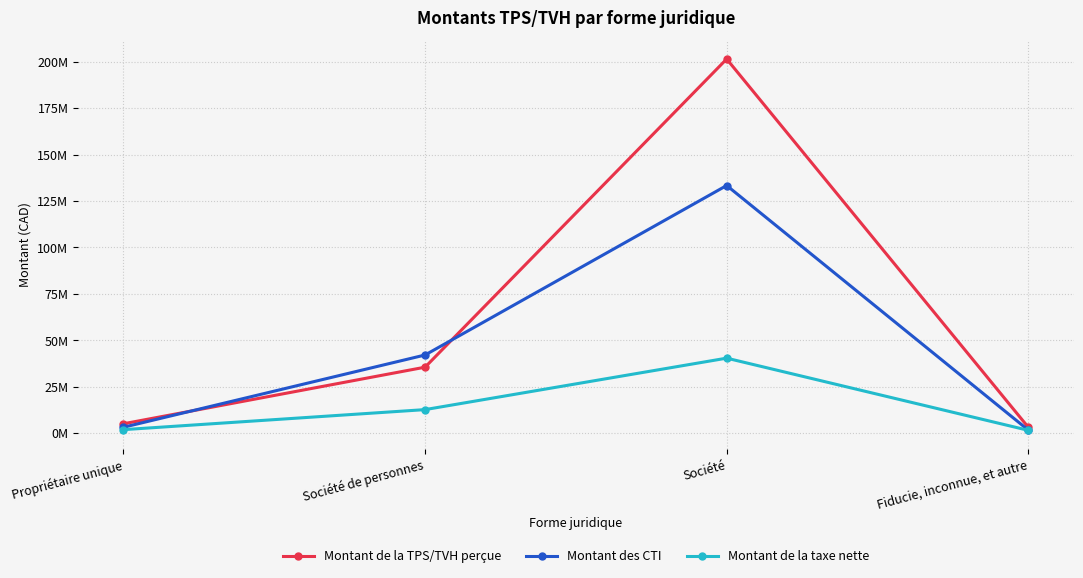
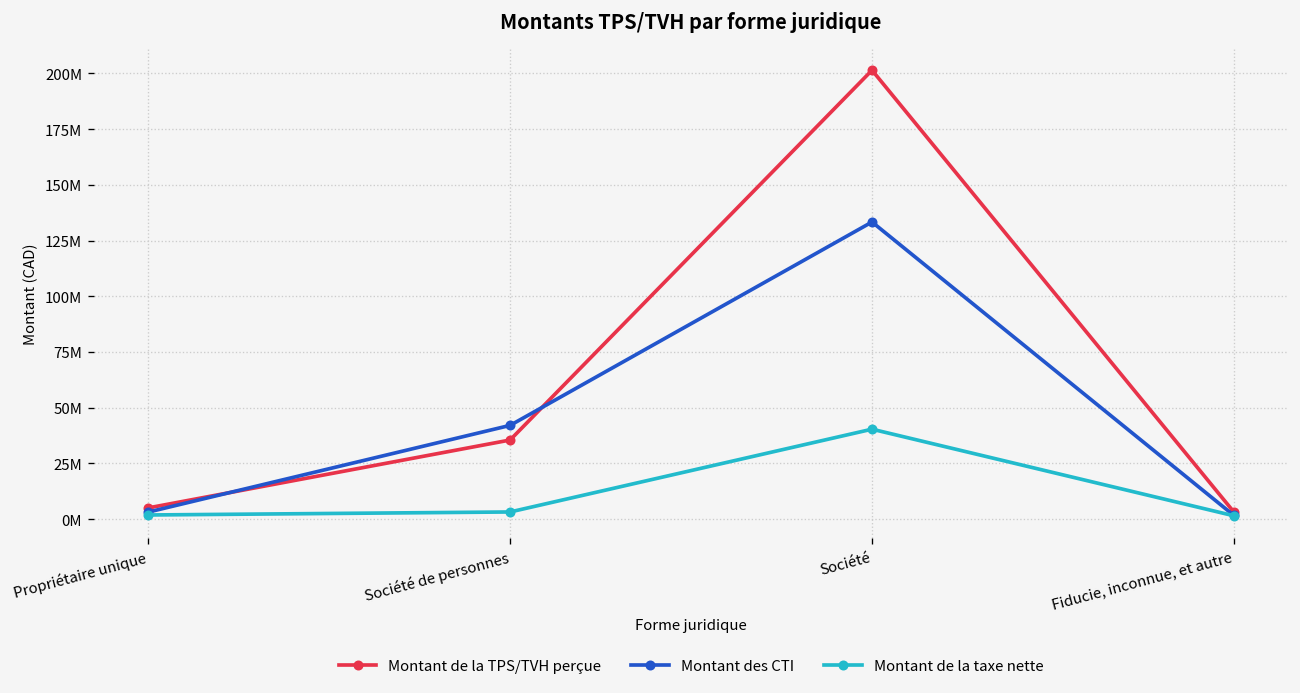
  {
    "Montant de la TPS/TVH perçue": {
      "Propriétaire unique": 5000000,
      "Société de personnes": 36000000,
      "Société": 201000000,
      "Fiducie, inconnue, et autre": 3000000
    },
    "Montant des CTI": {
      "Société de personnes": 42000000,
      "Société": 133000000
    },
    "Montant de la taxe nette": {
-     "Société de personnes": 13000000,
+     "Société de personnes": 3000000,
      "Société": 40000000
    }
  }
